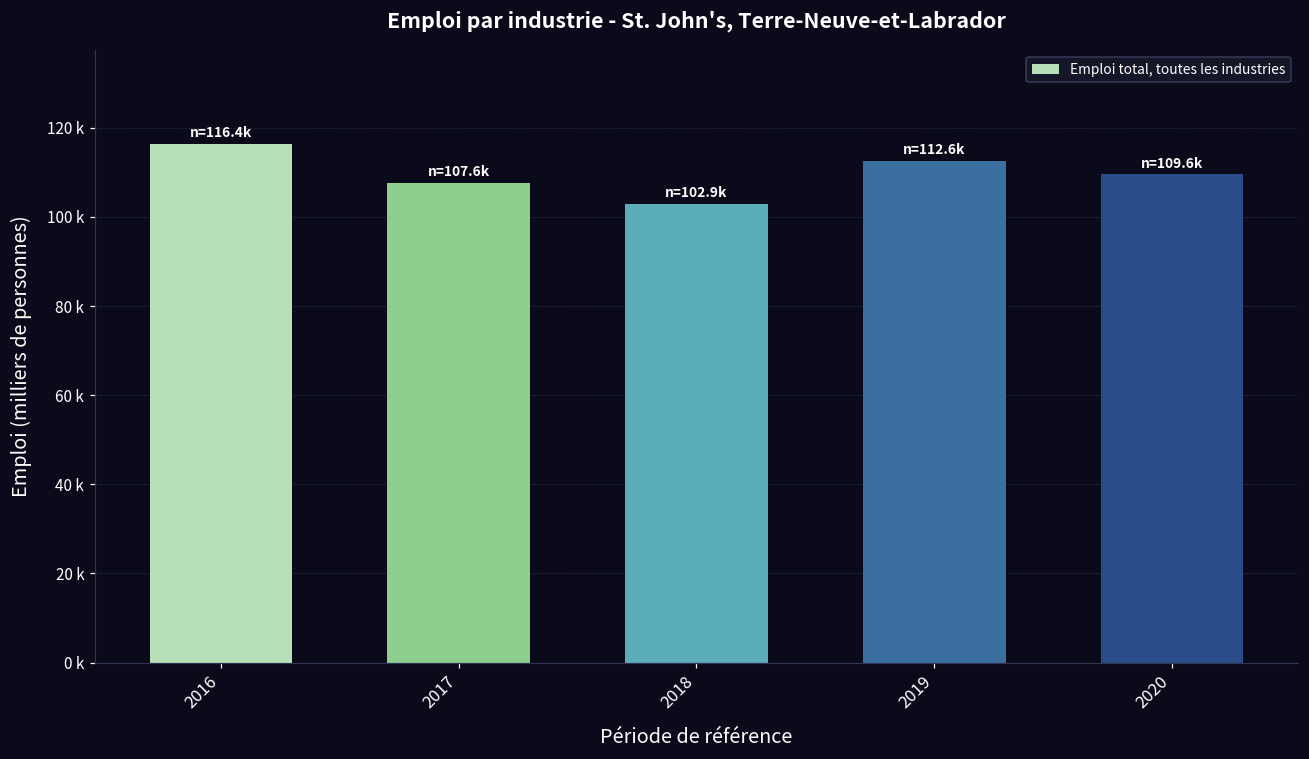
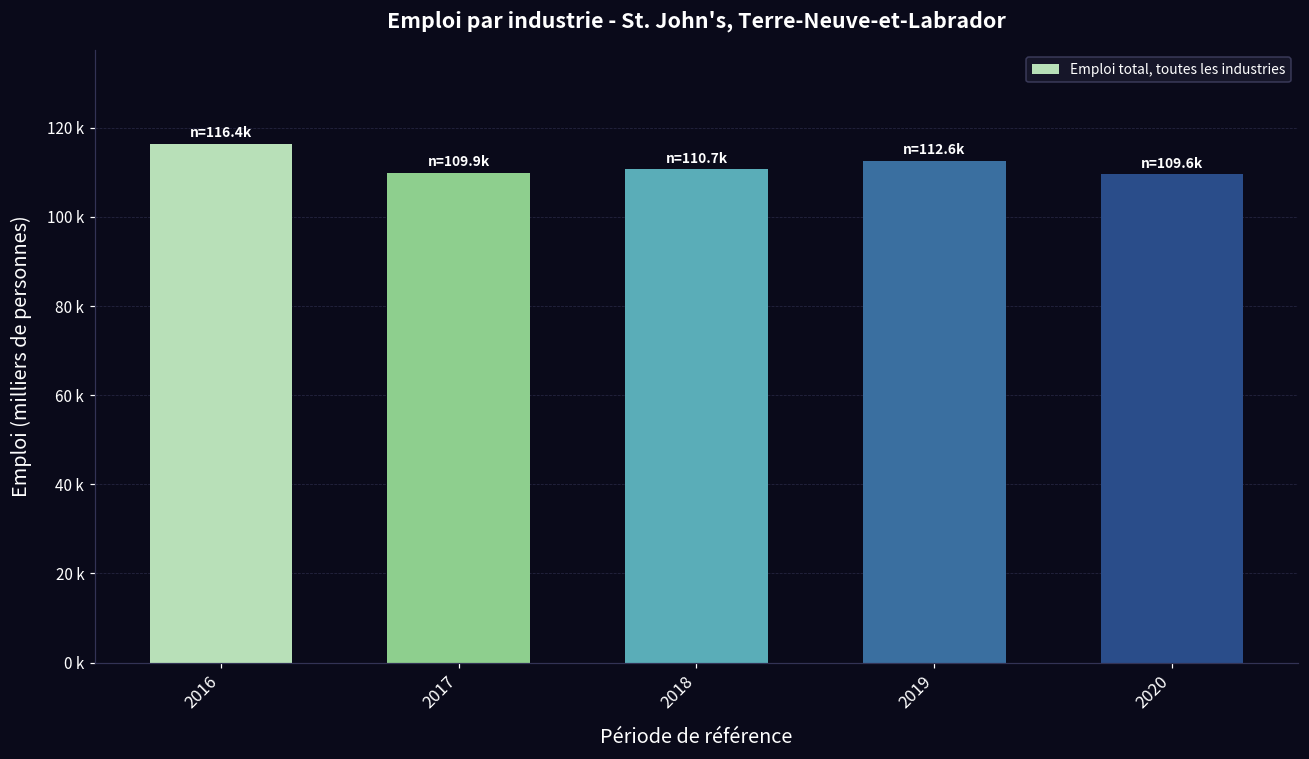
  {
    "2016": "116.4k",
-   "2017": "107.6k",
-   "2018": "102.9k",
+   "2017": "109.9k",
+   "2018": "110.7k",
    "2019": "112.6k",
    "2020": "109.6k"
  }
